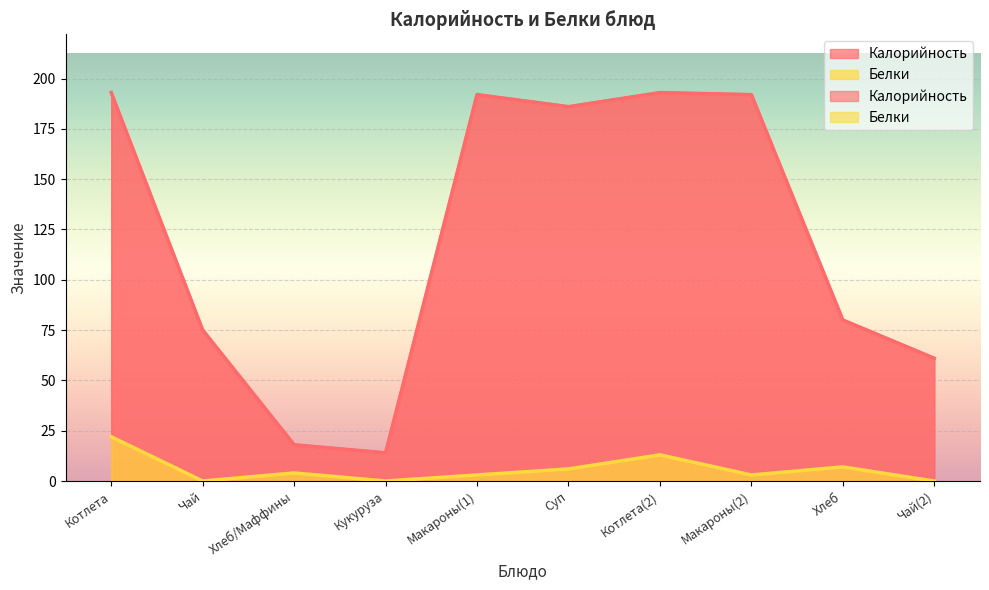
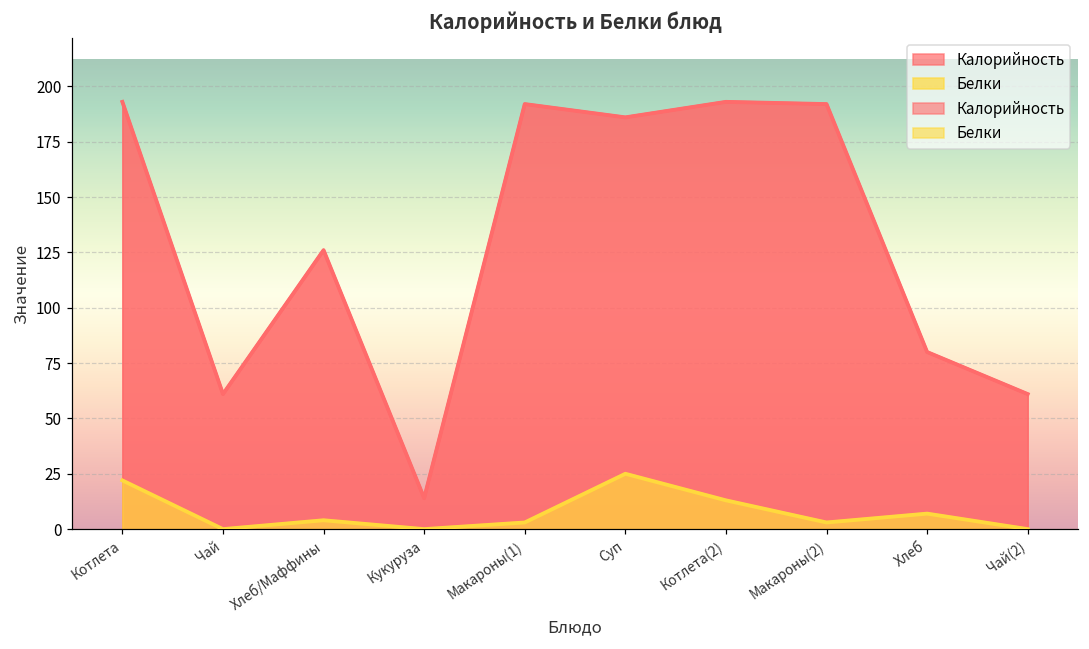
  {
    "Калорийность": {
      "Котлета": 193,
-     "Чай": 75,
-     "Хлеб/Маффины": 18,
+     "Чай": 61,
+     "Хлеб/Маффины": 126,
      "Кукуруза": 14,
      "Макароны(1)": 192,
      "Суп": 186,
      "Котлета(2)": 193,
      "Макароны(2)": 192,
      "Хлеб": 80,
      "Чай(2)": 61
    },
    "Белки": {
      "Котлета": 22,
      "Чай": 0,
      "Хлеб/Маффины": 4,
      "Кукуруза": 0,
      "Макароны(1)": 3,
-     "Суп": 6,
+     "Суп": 25,
      "Котлета(2)": 13,
      "Макароны(2)": 3,
      "Хлеб": 7,
      "Чай(2)": 0
    }
  }
